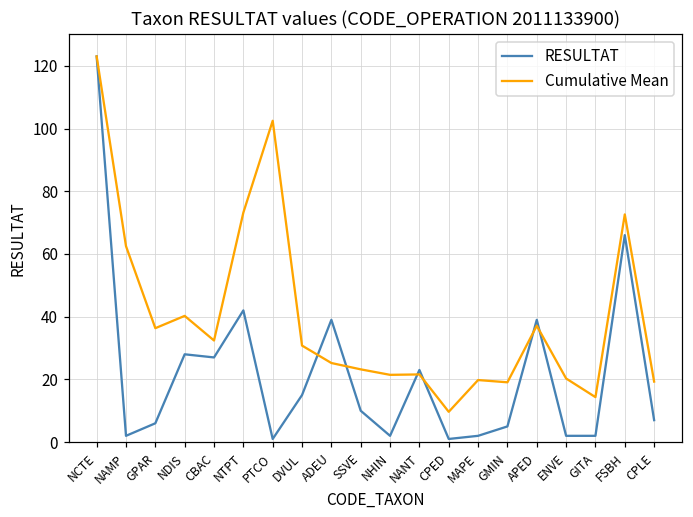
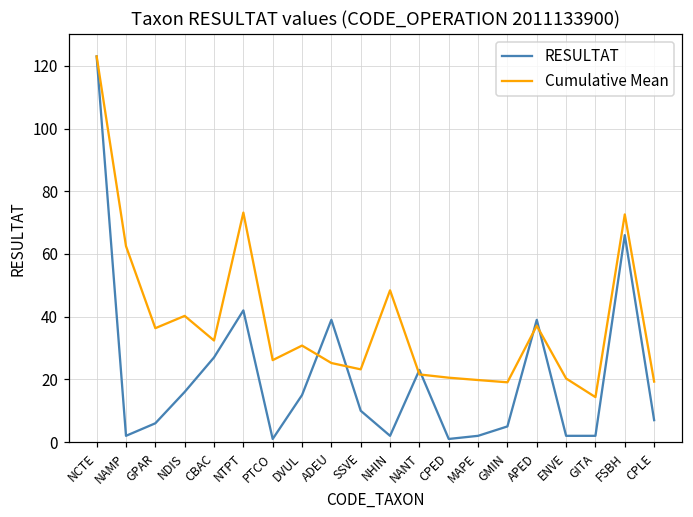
  {
    "RESULTAT": {
      "NAMP": 2,
      "GPAR": 6,
-     "NDIS": 28,
+     "NDIS": 16,
      "CBAC": 27,
      "NTPT": 42,
      "PTCO": 1,
      "DVUL": 15,
      "ADEU": 39,
      "SSVE": 10,
      "NHIN": 2,
      "NANT": 23,
      "CPED": 1,
      "MAPE": 2,
      "GMIN": 5,
      "APED": 39,
      "ENVE": 2,
      "GITA": 2,
      "FSBH": 66,
      "CPLE": 7
    },
    "Cumulative Mean": {
      "NAMP": 63,
      "GPAR": 36,
      "NDIS": 40,
      "CBAC": 32,
      "NTPT": 73,
-     "PTCO": 102,
+     "PTCO": 26,
      "DVUL": 31,
      "ADEU": 25,
      "SSVE": 23,
-     "NHIN": 21,
+     "NHIN": 48,
      "NANT": 22,
-     "CPED": 10,
+     "CPED": 21,
      "MAPE": 20,
      "GMIN": 19,
      "APED": 37,
      "ENVE": 20,
      "GITA": 14,
      "FSBH": 73,
      "CPLE": 19
    }
  }
